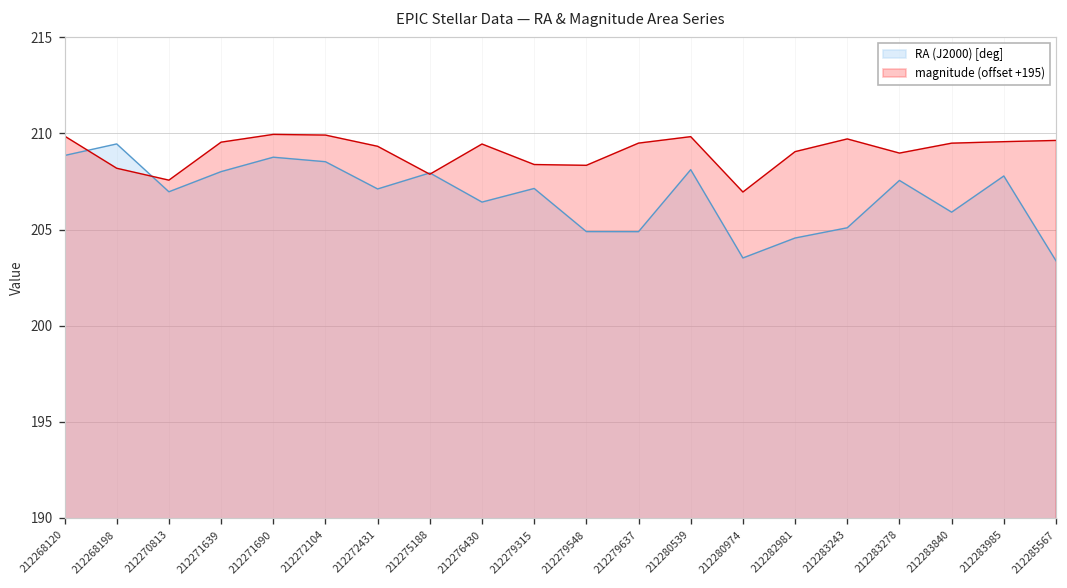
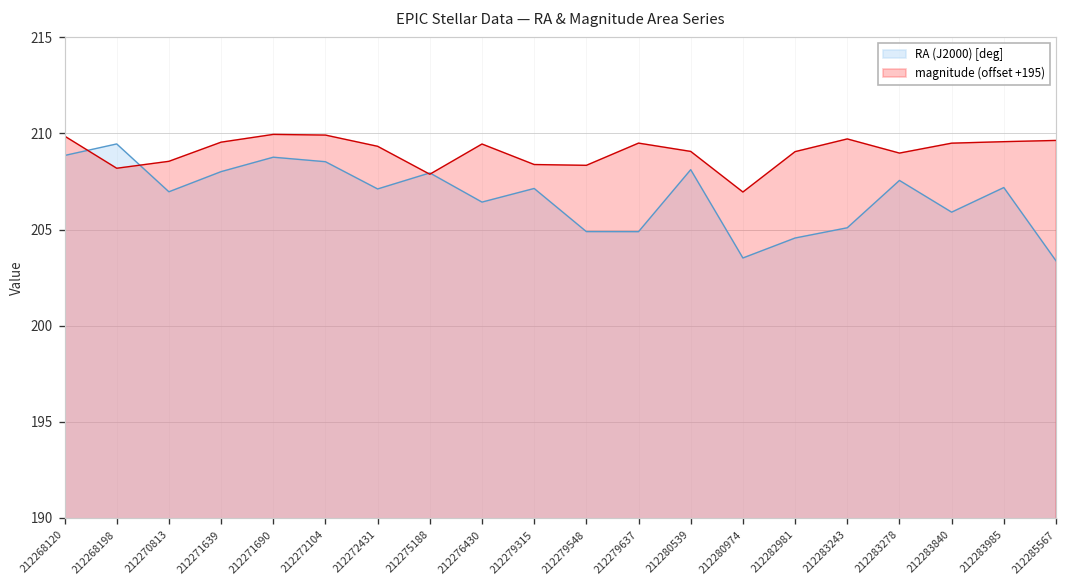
  {
    "RA (J2000) [deg]": {
      "212268120": 208.9,
      "212268198": 209.5,
      "212270813": 207.0,
      "212271639": 208.0,
      "212271690": 208.8,
      "212272104": 208.5,
      "212272431": 207.1,
      "212276430": 206.4,
      "212279315": 207.1,
      "212279548": 204.9,
      "212279637": 204.9,
      "212280539": 208.1,
      "212280974": 203.5,
      "212282981": 204.6,
      "212283243": 205.1,
      "212283278": 207.6,
      "212283840": 205.9,
-     "212283985": 207.8,
+     "212283985": 207.2,
      "212285567": 203.4
    },
    "magnitude (offset +195)": {
      "212268120": 209.9,
      "212268198": 208.2,
-     "212270813": 207.6,
+     "212270813": 208.6,
      "212271639": 209.5,
      "212271690": 210.0,
      "212272104": 209.9,
      "212272431": 209.3,
      "212276430": 209.5,
      "212279315": 208.4,
      "212279548": 208.3,
      "212279637": 209.5,
-     "212280539": 209.8,
+     "212280539": 209.1,
      "212280974": 207.0,
      "212282981": 209.1,
      "212283243": 209.7,
      "212283278": 209.0,
      "212283840": 209.5,
      "212283985": 209.6,
      "212285567": 209.6
    }
  }
